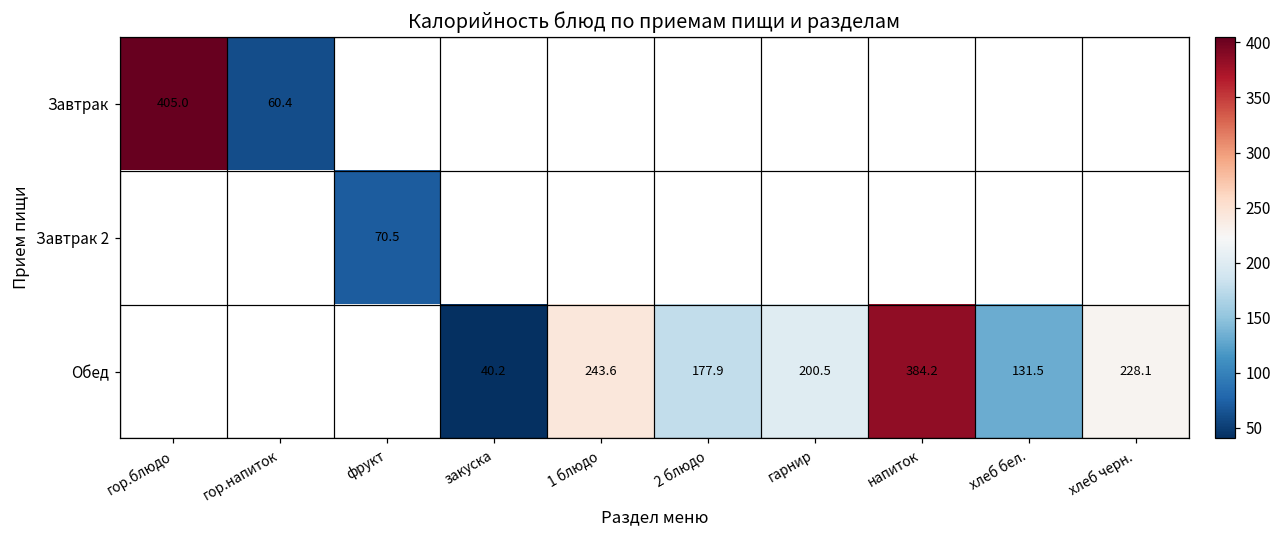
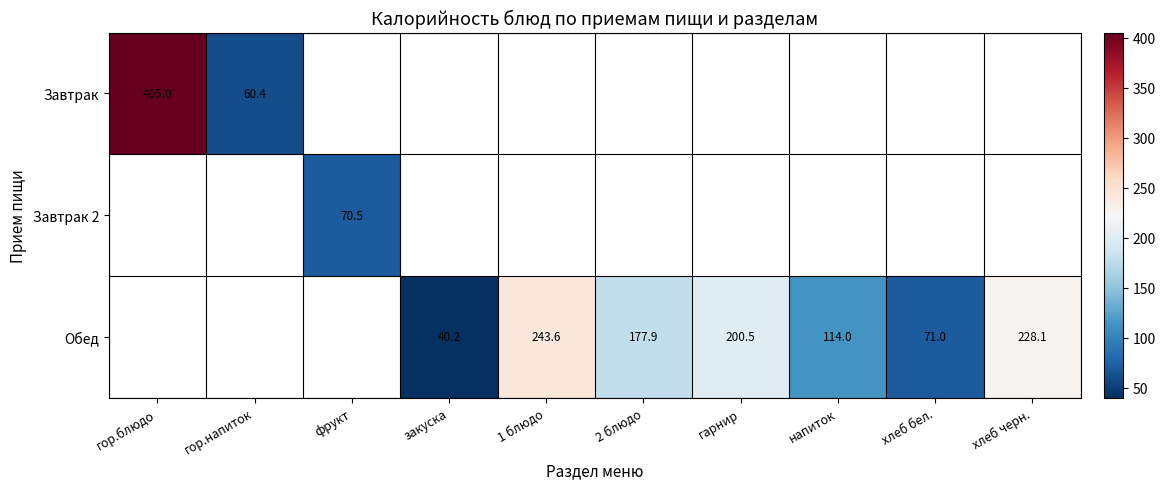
  {
    "Завтрак": {
      "гор.блюдо": 405.0,
      "гор.напиток": 60.4
    },
    "Завтрак 2": {
      "фрукт": 70.5
    },
    "Обед": {
      "закуска": 40.2,
      "1 блюдо": 243.6,
      "2 блюдо": 177.9,
      "гарнир": 200.5,
-     "напиток": 384.2,
-     "хлеб бел.": 131.5,
+     "напиток": 114.0,
+     "хлеб бел.": 71.0,
      "хлеб черн.": 228.1
    }
  }
